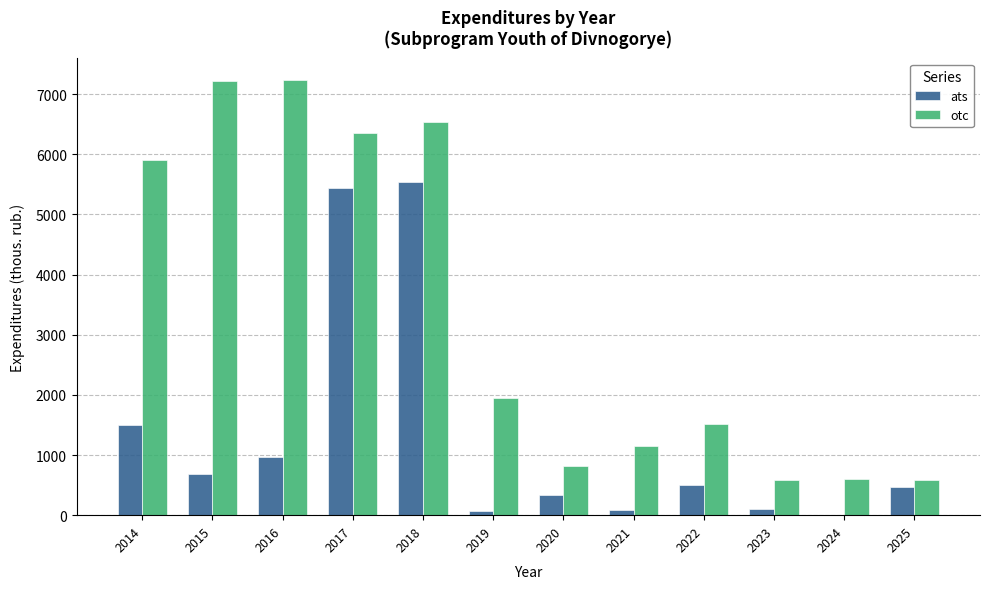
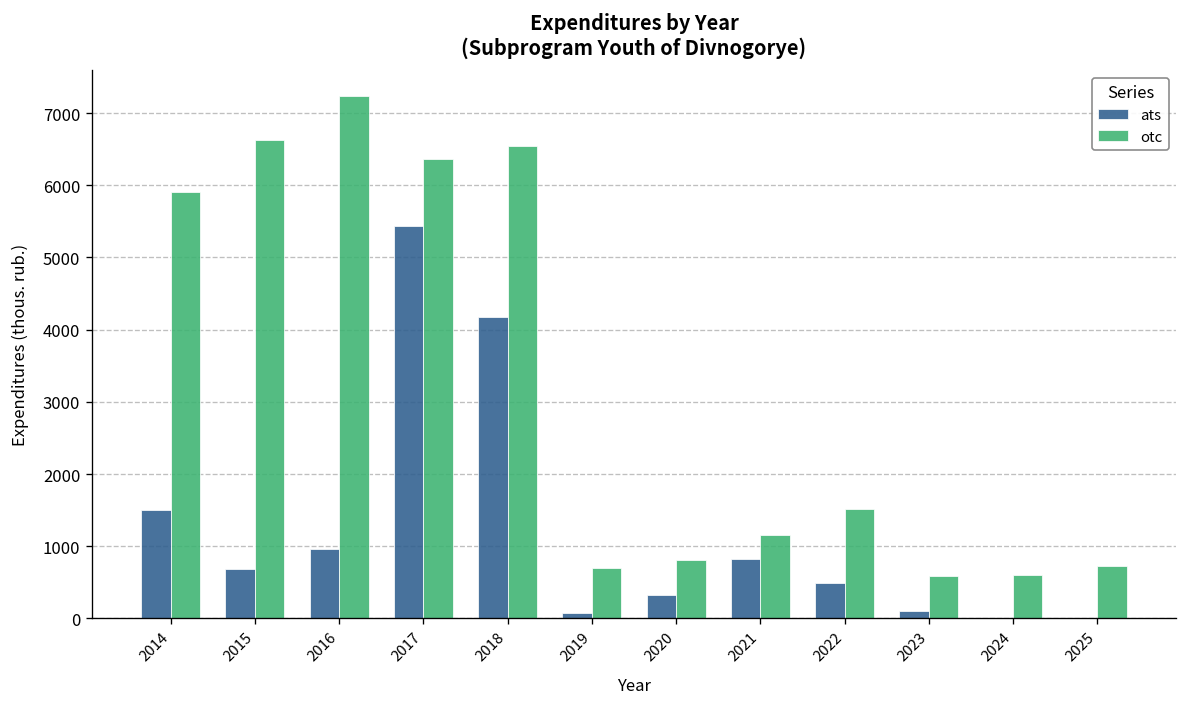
  {
    "ats": {
      "2014": 1500,
      "2015": 700,
      "2016": 1000,
      "2017": 5400,
-     "2018": 5500,
+     "2018": 4200,
      "2019": 100,
      "2020": 300,
-     "2021": 100,
+     "2021": 800,
      "2022": 500,
      "2023": 100,
-     "2025": 500
+     "2025": 0
    },
    "otc": {
      "2014": 5900,
-     "2015": 7200,
+     "2015": 6600,
      "2016": 7200,
      "2017": 6400,
      "2018": 6500,
-     "2019": 2000,
+     "2019": 700,
      "2020": 800,
      "2021": 1200,
      "2022": 1500,
      "2023": 600,
      "2024": 600,
-     "2025": 600
+     "2025": 700
    }
  }
